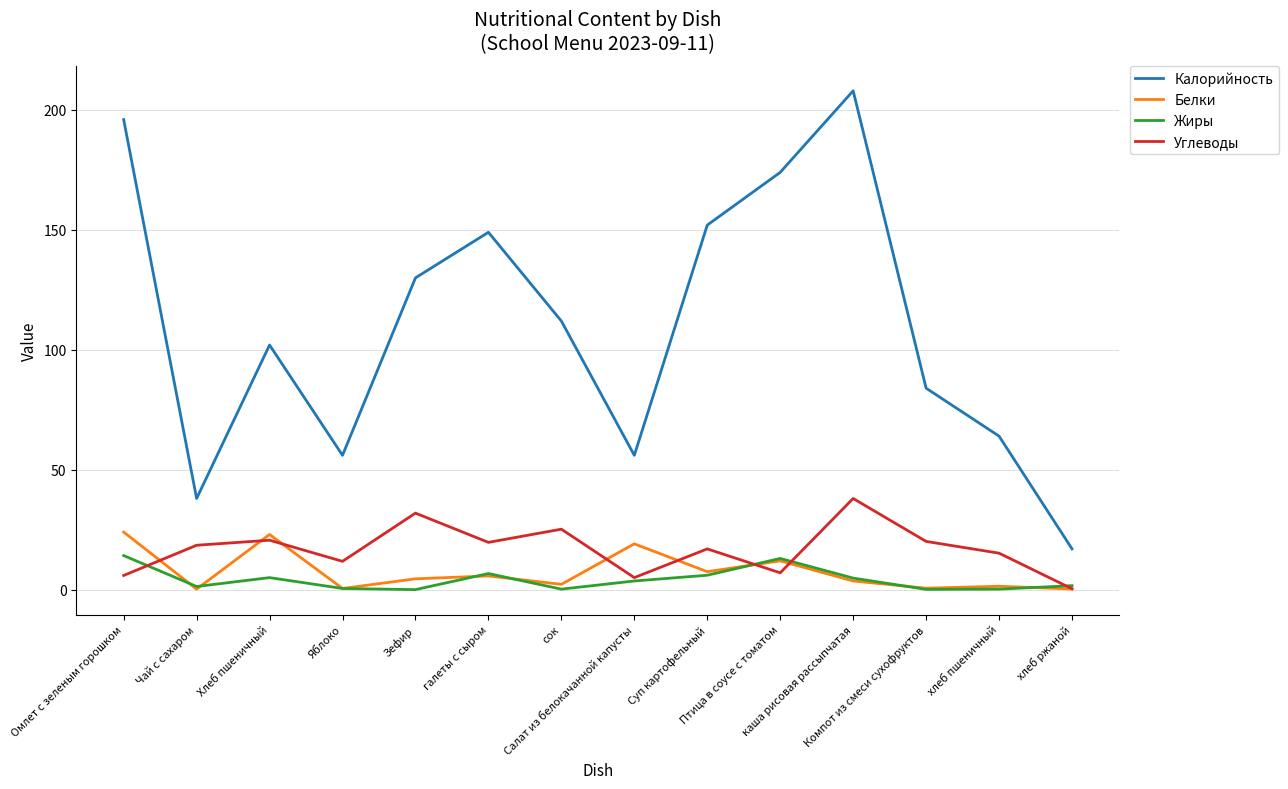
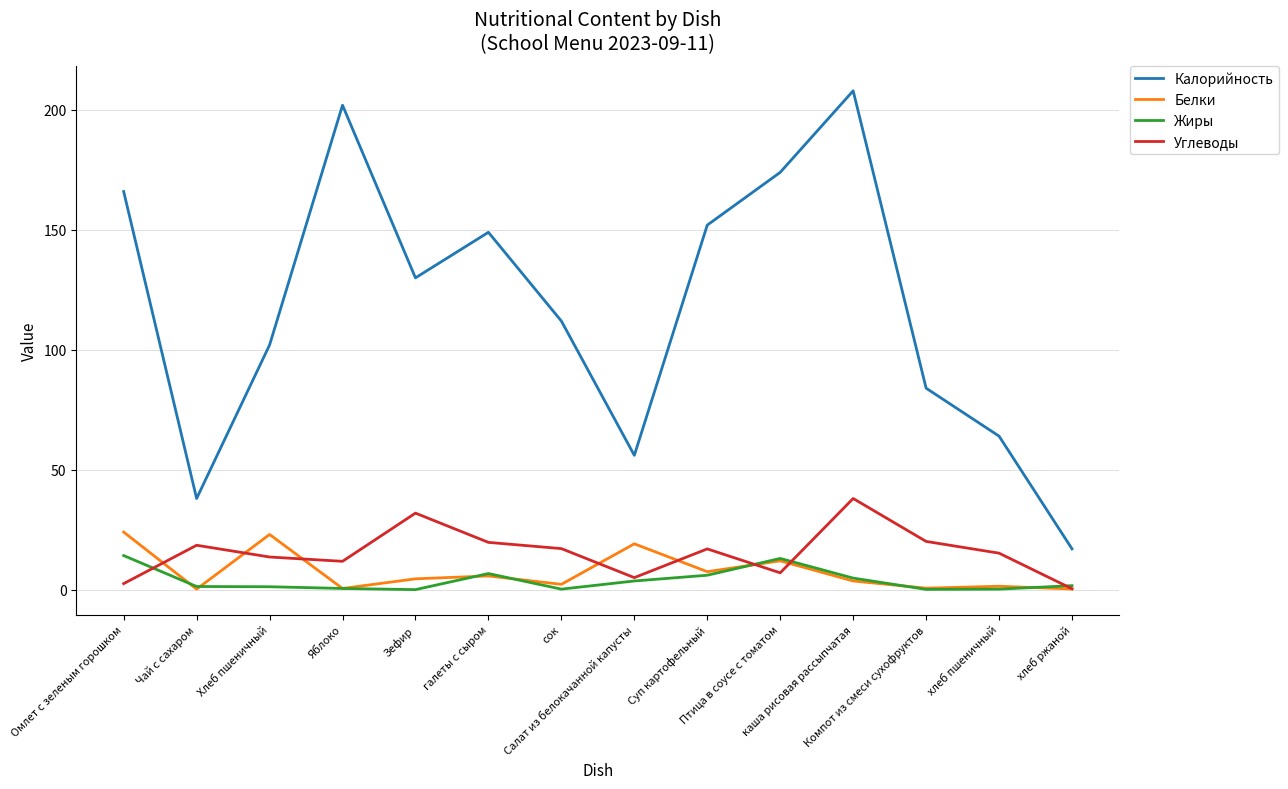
  {
    "Калорийность": {
-     "Омлет с зеленым горошком": 196,
+     "Омлет с зеленым горошком": 166,
      "Чай с сахаром": 38,
      "Хлеб пшеничный": 102,
-     "Яблоко": 56,
+     "Яблоко": 202,
      "Зефир": 130,
      "галеты с сыром": 149,
      "сок": 112,
      "Салат из белокачанной капусты": 56,
      "Суп картофельный": 152,
      "Птица в соусе с томатом": 174,
      "каша рисовая рассыпчатая": 208,
      "Компот из смеси сухофруктов": 84,
      "хлеб пшеничный": 64,
      "хлеб ржаной": 17
    },
    "Белки": {
      "Омлет с зеленым горошком": 24,
      "Чай с сахаром": 0,
      "Хлеб пшеничный": 23,
      "Зефир": 5,
      "сок": 2,
      "Салат из белокачанной капусты": 19,
      "Суп картофельный": 7,
      "каша рисовая рассыпчатая": 4,
      "хлеб пшеничный": 1
    },
    "Жиры": {
      "Омлет с зеленым горошком": 14,
      "Чай с сахаром": 1,
-     "Хлеб пшеничный": 5,
+     "Хлеб пшеничный": 1,
      "Зефир": 0,
      "сок": 0,
      "Салат из белокачанной капусты": 4,
      "Суп картофельный": 6,
      "каша рисовая рассыпчатая": 5,
      "хлеб пшеничный": 0,
      "хлеб ржаной": 2
    },
    "Углеводы": {
-     "Омлет с зеленым горошком": 6,
+     "Омлет с зеленым горошком": 3,
      "Чай с сахаром": 19,
-     "Хлеб пшеничный": 21,
+     "Хлеб пшеничный": 14,
      "Яблоко": 12,
      "Зефир": 32,
      "галеты с сыром": 20,
-     "сок": 25,
+     "сок": 17,
      "Салат из белокачанной капусты": 5,
      "Суп картофельный": 17,
      "Птица в соусе с томатом": 7,
      "каша рисовая рассыпчатая": 38,
      "Компот из смеси сухофруктов": 20,
      "хлеб пшеничный": 15
    }
  }
